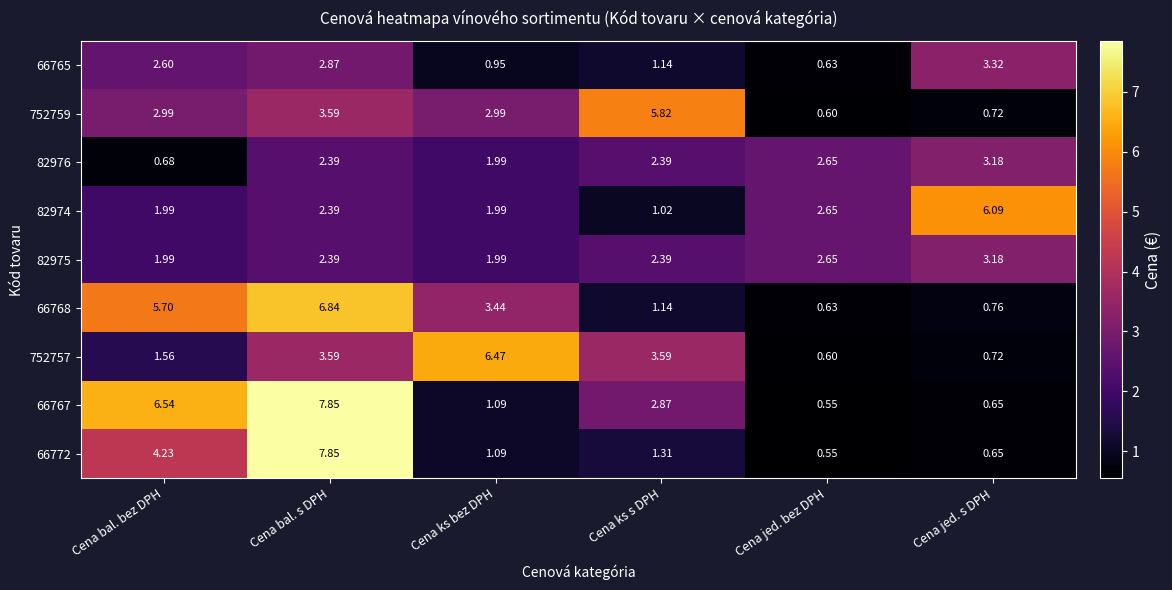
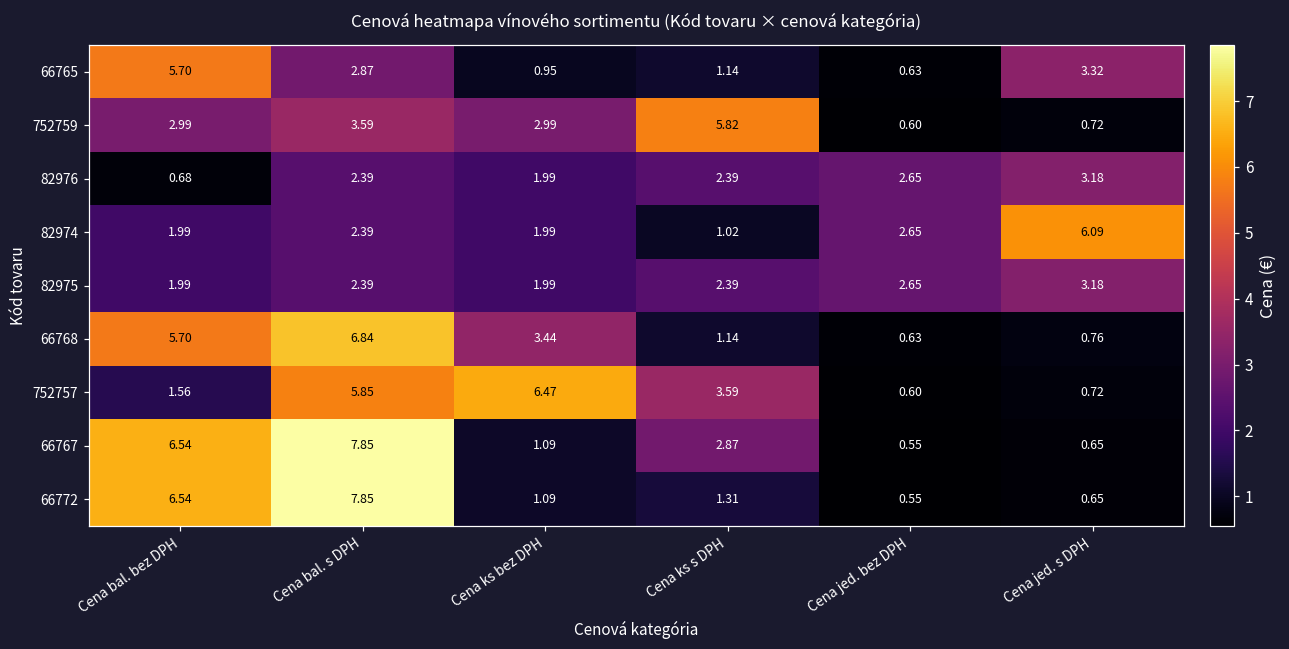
  {
    "66765": {
-     "Cena bal. bez DPH": 2.60,
+     "Cena bal. bez DPH": 5.70,
      "Cena bal. s DPH": 2.87,
      "Cena ks bez DPH": 0.95,
      "Cena ks s DPH": 1.14,
      "Cena jed. bez DPH": 0.63,
      "Cena jed. s DPH": 3.32
    },
    "752759": {
      "Cena bal. bez DPH": 2.99,
      "Cena bal. s DPH": 3.59,
      "Cena ks bez DPH": 2.99,
      "Cena ks s DPH": 5.82,
      "Cena jed. bez DPH": 0.60,
      "Cena jed. s DPH": 0.72
    },
    "82976": {
      "Cena bal. bez DPH": 0.68,
      "Cena bal. s DPH": 2.39,
      "Cena ks bez DPH": 1.99,
      "Cena ks s DPH": 2.39,
      "Cena jed. bez DPH": 2.65,
      "Cena jed. s DPH": 3.18
    },
    "82974": {
      "Cena bal. bez DPH": 1.99,
      "Cena bal. s DPH": 2.39,
      "Cena ks bez DPH": 1.99,
      "Cena ks s DPH": 1.02,
      "Cena jed. bez DPH": 2.65,
      "Cena jed. s DPH": 6.09
    },
    "82975": {
      "Cena bal. bez DPH": 1.99,
      "Cena bal. s DPH": 2.39,
      "Cena ks bez DPH": 1.99,
      "Cena ks s DPH": 2.39,
      "Cena jed. bez DPH": 2.65,
      "Cena jed. s DPH": 3.18
    },
    "66768": {
      "Cena bal. bez DPH": 5.70,
      "Cena bal. s DPH": 6.84,
      "Cena ks bez DPH": 3.44,
      "Cena ks s DPH": 1.14,
      "Cena jed. bez DPH": 0.63,
      "Cena jed. s DPH": 0.76
    },
    "752757": {
      "Cena bal. bez DPH": 1.56,
-     "Cena bal. s DPH": 3.59,
+     "Cena bal. s DPH": 5.85,
      "Cena ks bez DPH": 6.47,
      "Cena ks s DPH": 3.59,
      "Cena jed. bez DPH": 0.60,
      "Cena jed. s DPH": 0.72
    },
    "66767": {
      "Cena bal. bez DPH": 6.54,
      "Cena bal. s DPH": 7.85,
      "Cena ks bez DPH": 1.09,
      "Cena ks s DPH": 2.87,
      "Cena jed. bez DPH": 0.55,
      "Cena jed. s DPH": 0.65
    },
    "66772": {
-     "Cena bal. bez DPH": 4.23,
+     "Cena bal. bez DPH": 6.54,
      "Cena bal. s DPH": 7.85,
      "Cena ks bez DPH": 1.09,
      "Cena ks s DPH": 1.31,
      "Cena jed. bez DPH": 0.55,
      "Cena jed. s DPH": 0.65
    }
  }
